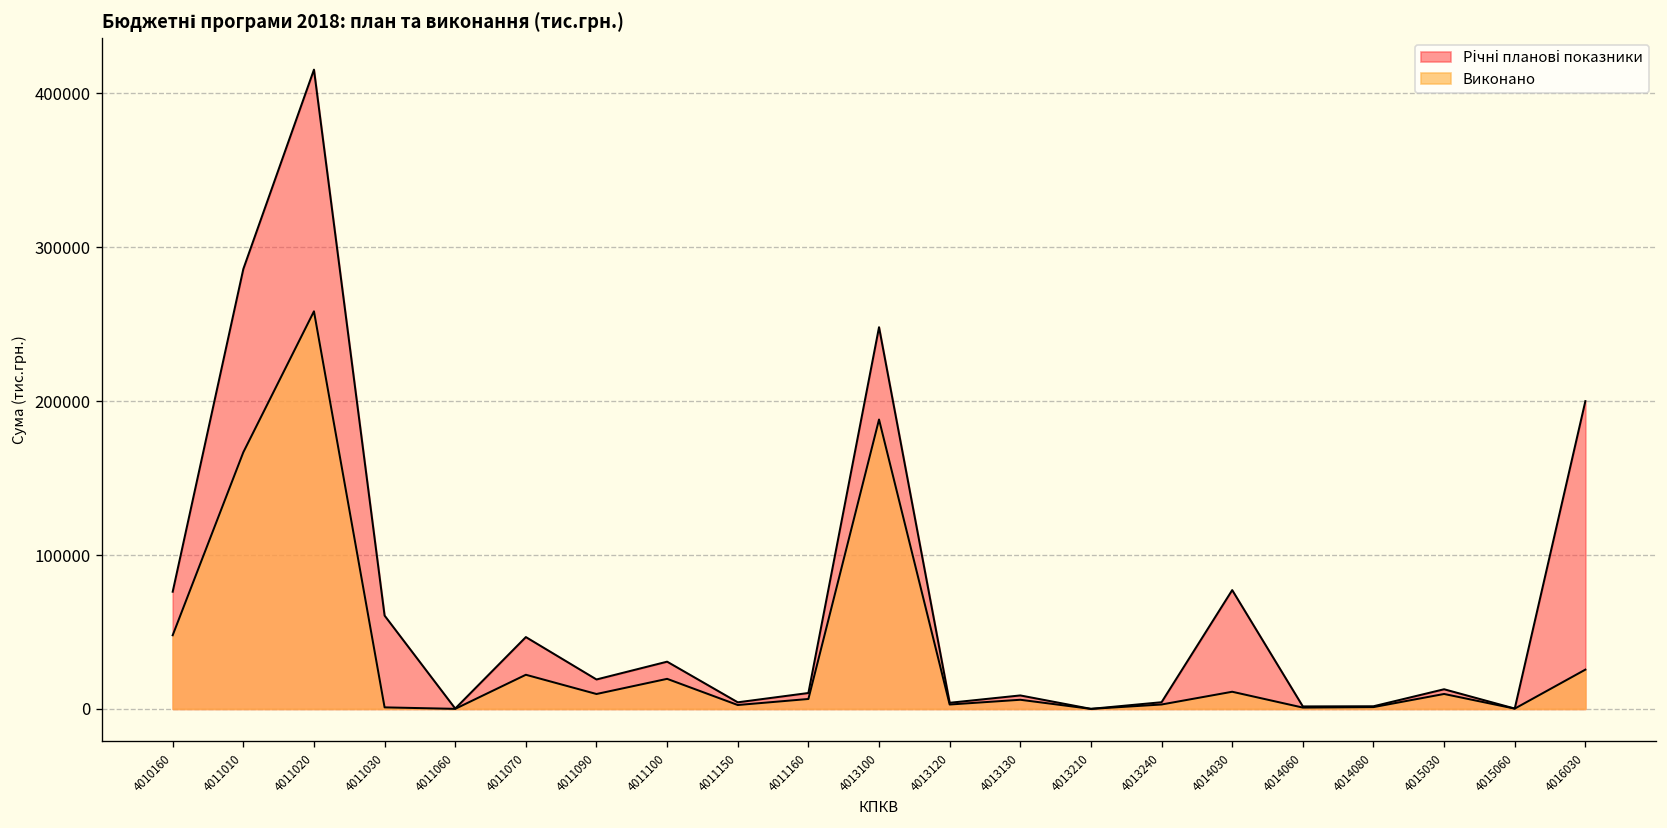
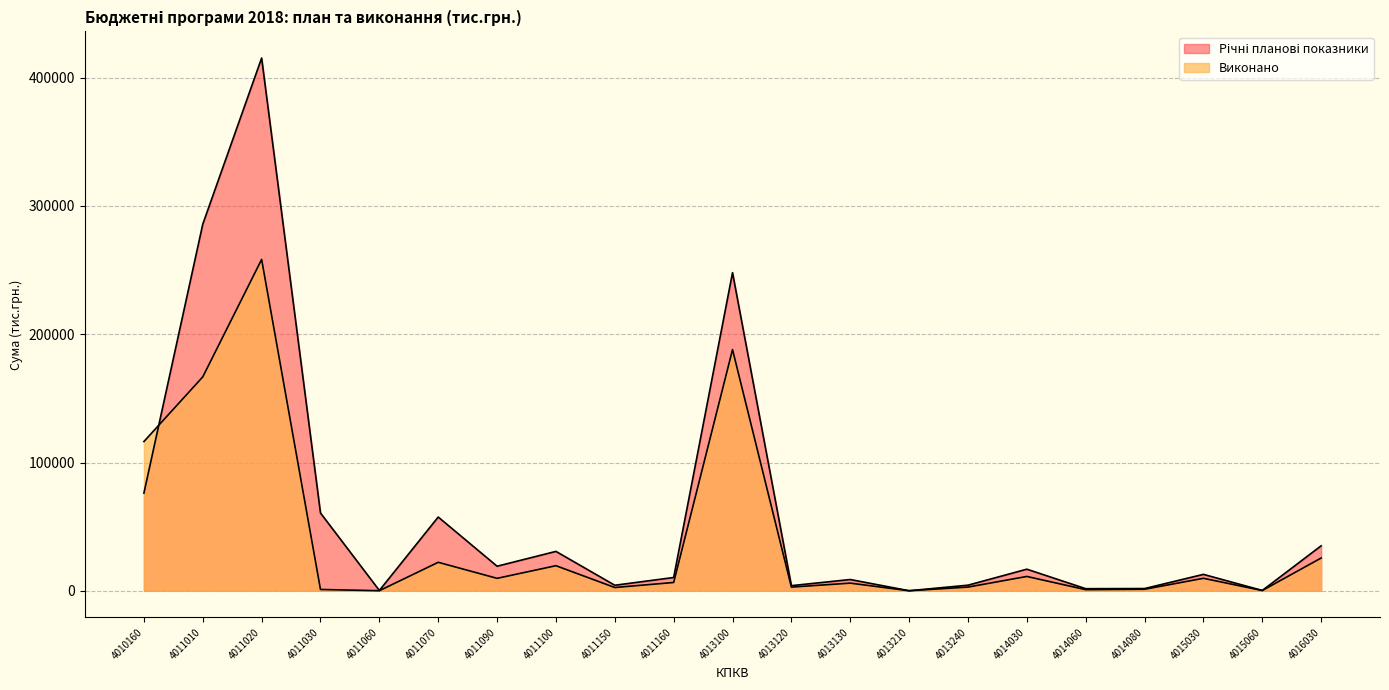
  {
    "Річні планові показники": {
      "4010160": 76000,
      "4011010": 286000,
      "4011020": 415000,
      "4011030": 61000,
-     "4011070": 47000,
+     "4011070": 57000,
      "4011090": 19000,
      "4011100": 31000,
      "4011160": 10000,
      "4013100": 248000,
      "4013130": 9000,
-     "4014030": 77000,
+     "4014030": 17000,
      "4015030": 13000,
-     "4016030": 200000
+     "4016030": 35000
    },
    "Виконано": {
-     "4010160": 48000,
+     "4010160": 116000,
      "4011010": 167000,
      "4011020": 258000,
      "4011030": 1000,
      "4011070": 22000,
      "4011090": 10000,
      "4011100": 20000,
      "4011160": 6000,
      "4013100": 188000,
      "4013130": 6000,
      "4014030": 11000,
      "4015030": 10000,
      "4016030": 26000
    }
  }
